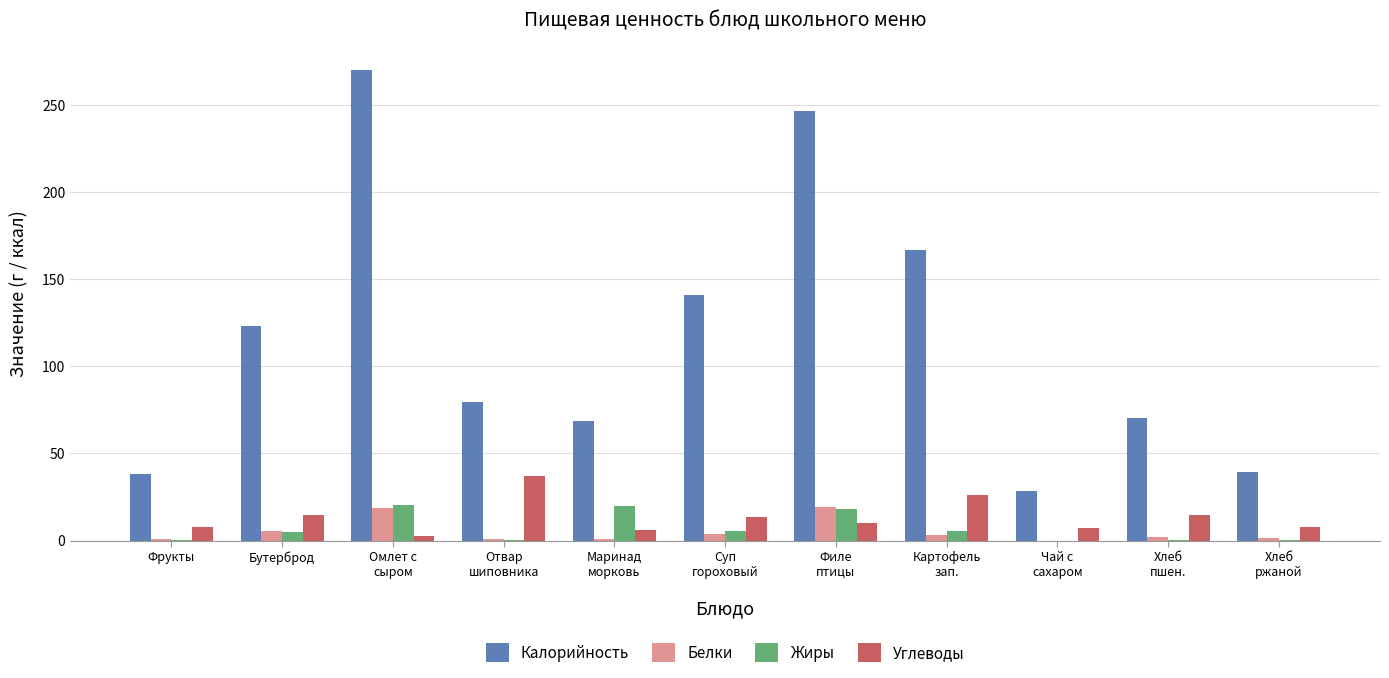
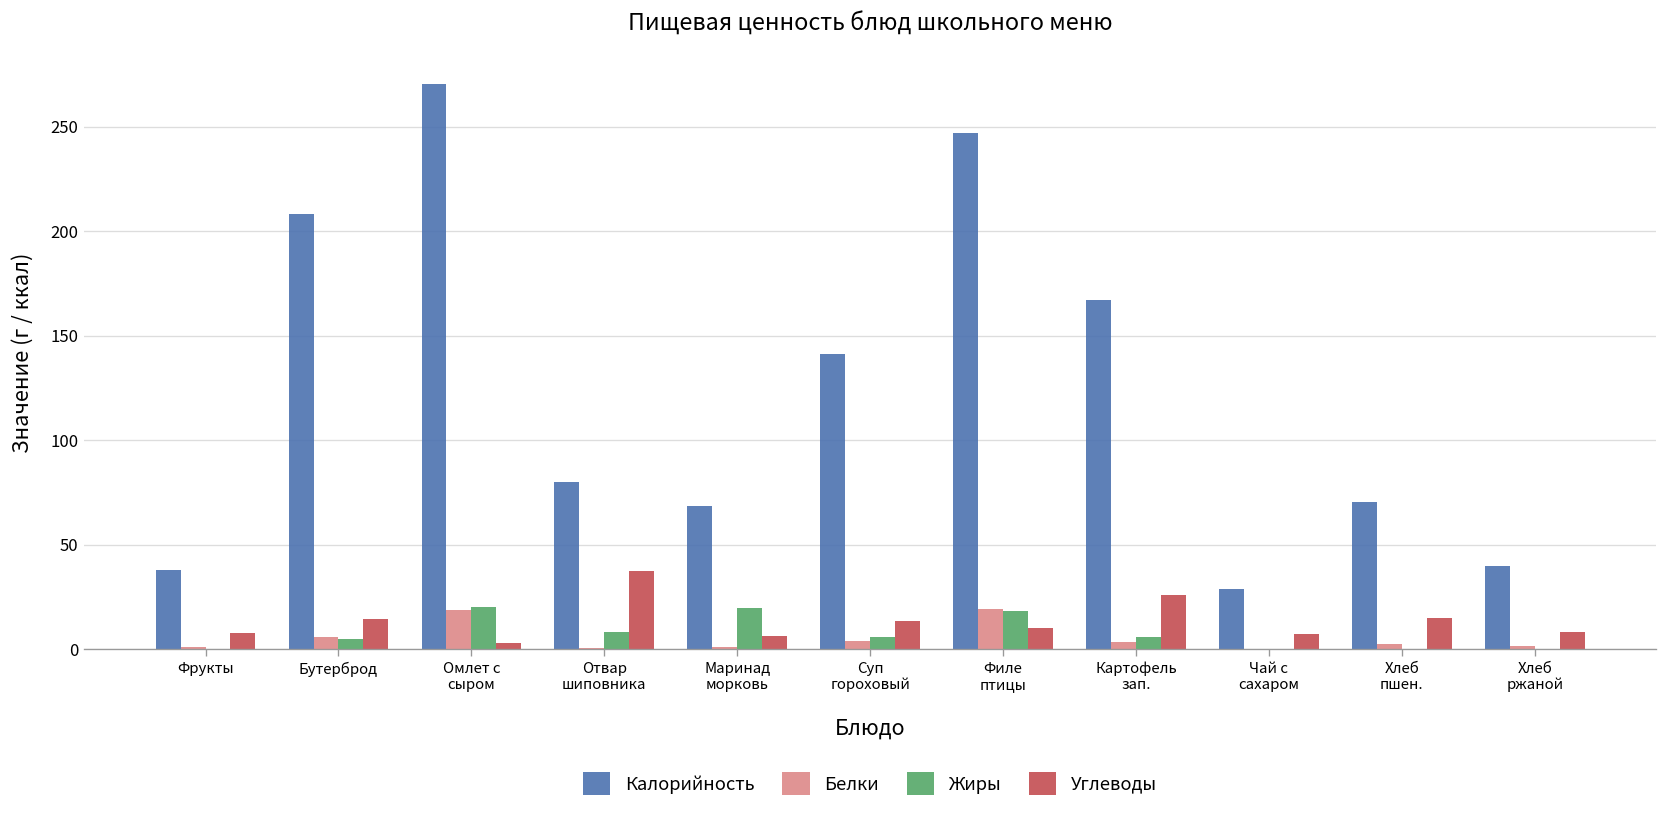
  {
    "Калорийность": {
      "Фрукты": 38,
-     "Бутерброд": 123,
+     "Бутерброд": 208,
      "Омлет с сыром": 270,
      "Отвар шиповника": 80,
      "Маринад морковь": 69,
      "Суп гороховый": 141,
      "Филе птицы": 247,
      "Картофель зап.": 167,
      "Чай с сахаром": 29,
      "Хлеб пшен.": 71,
      "Хлеб ржаной": 40
    },
    "Белки": {
      "Бутерброд": 6,
      "Омлет с сыром": 19,
      "Суп гороховый": 4,
      "Филе птицы": 19,
      "Картофель зап.": 3,
      "Чай с сахаром": 0,
      "Хлеб пшен.": 2
    },
    "Жиры": {
      "Бутерброд": 5,
      "Омлет с сыром": 20,
-     "Отвар шиповника": 0,
+     "Отвар шиповника": 8,
      "Маринад морковь": 20,
      "Суп гороховый": 6,
      "Филе птицы": 18,
      "Картофель зап.": 6,
      "Чай с сахаром": 0
    },
    "Углеводы": {
      "Фрукты": 8,
      "Бутерброд": 15,
      "Омлет с сыром": 3,
      "Отвар шиповника": 37,
      "Маринад морковь": 6,
      "Суп гороховый": 14,
      "Филе птицы": 10,
      "Картофель зап.": 26,
      "Чай с сахаром": 7,
      "Хлеб пшен.": 15,
      "Хлеб ржаной": 8
    }
  }
